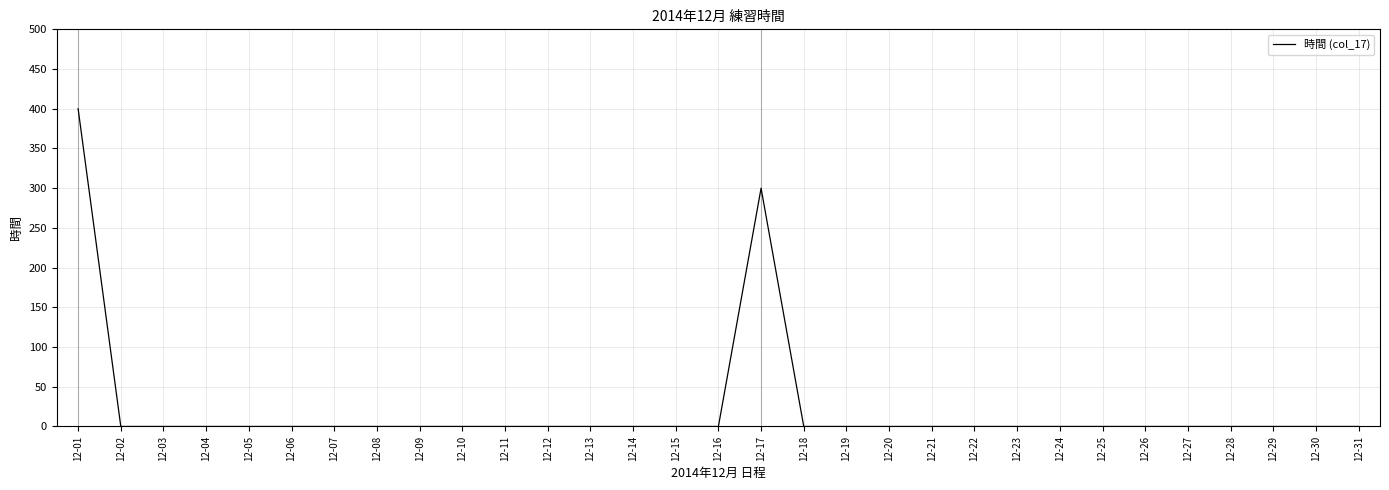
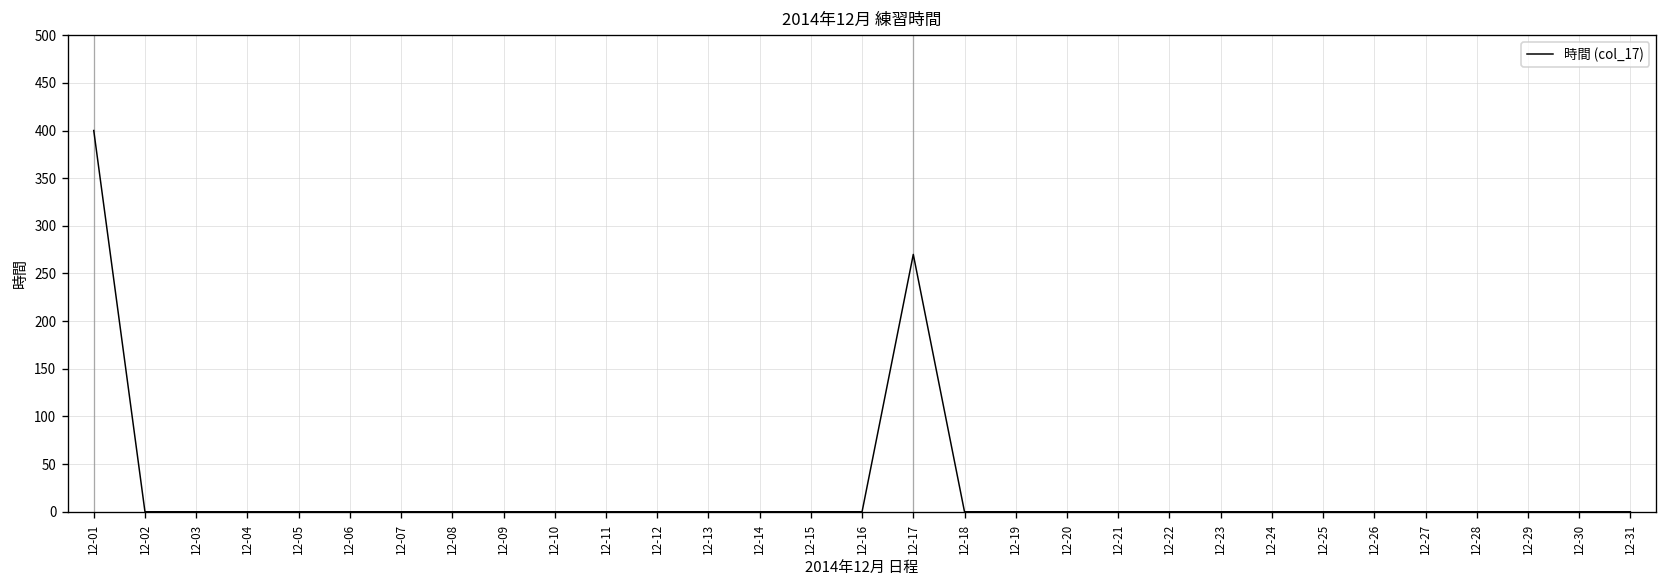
  {
    "12-01": 400,
    "12-02": 0,
    "12-03": 0,
    "12-04": 0,
    "12-05": 0,
    "12-06": 0,
    "12-07": 0,
    "12-08": 0,
    "12-09": 0,
    "12-10": 0,
    "12-11": 0,
    "12-12": 0,
    "12-13": 0,
    "12-14": 0,
    "12-15": 0,
    "12-16": 0,
-   "12-17": 300,
+   "12-17": 270,
    "12-18": 0,
    "12-19": 0,
    "12-20": 0,
    "12-21": 0,
    "12-22": 0,
    "12-23": 0,
    "12-24": 0,
    "12-25": 0,
    "12-26": 0,
    "12-27": 0,
    "12-28": 0,
    "12-29": 0,
    "12-30": 0,
    "12-31": 0
  }
